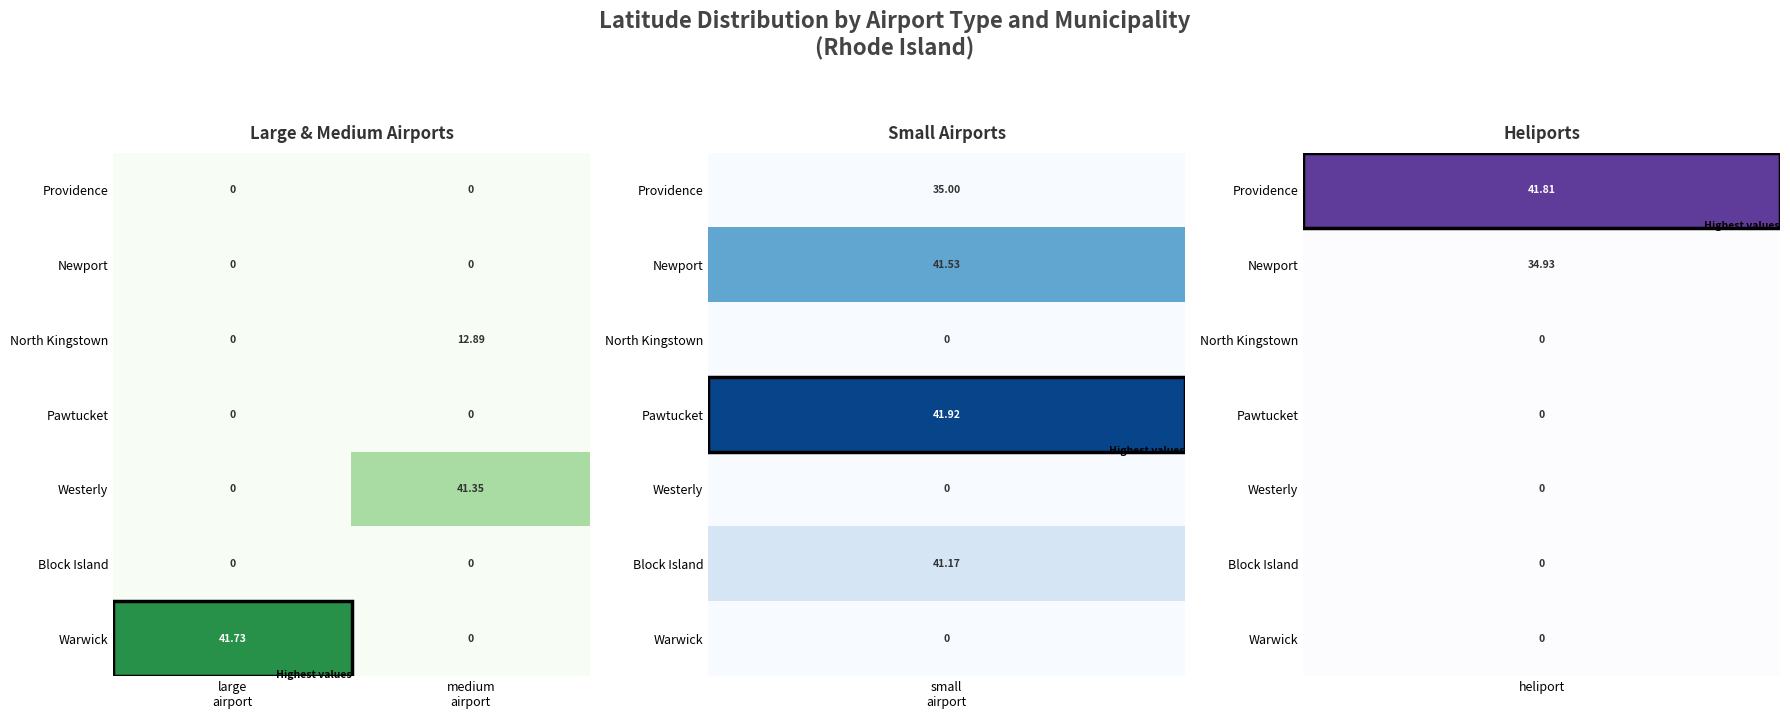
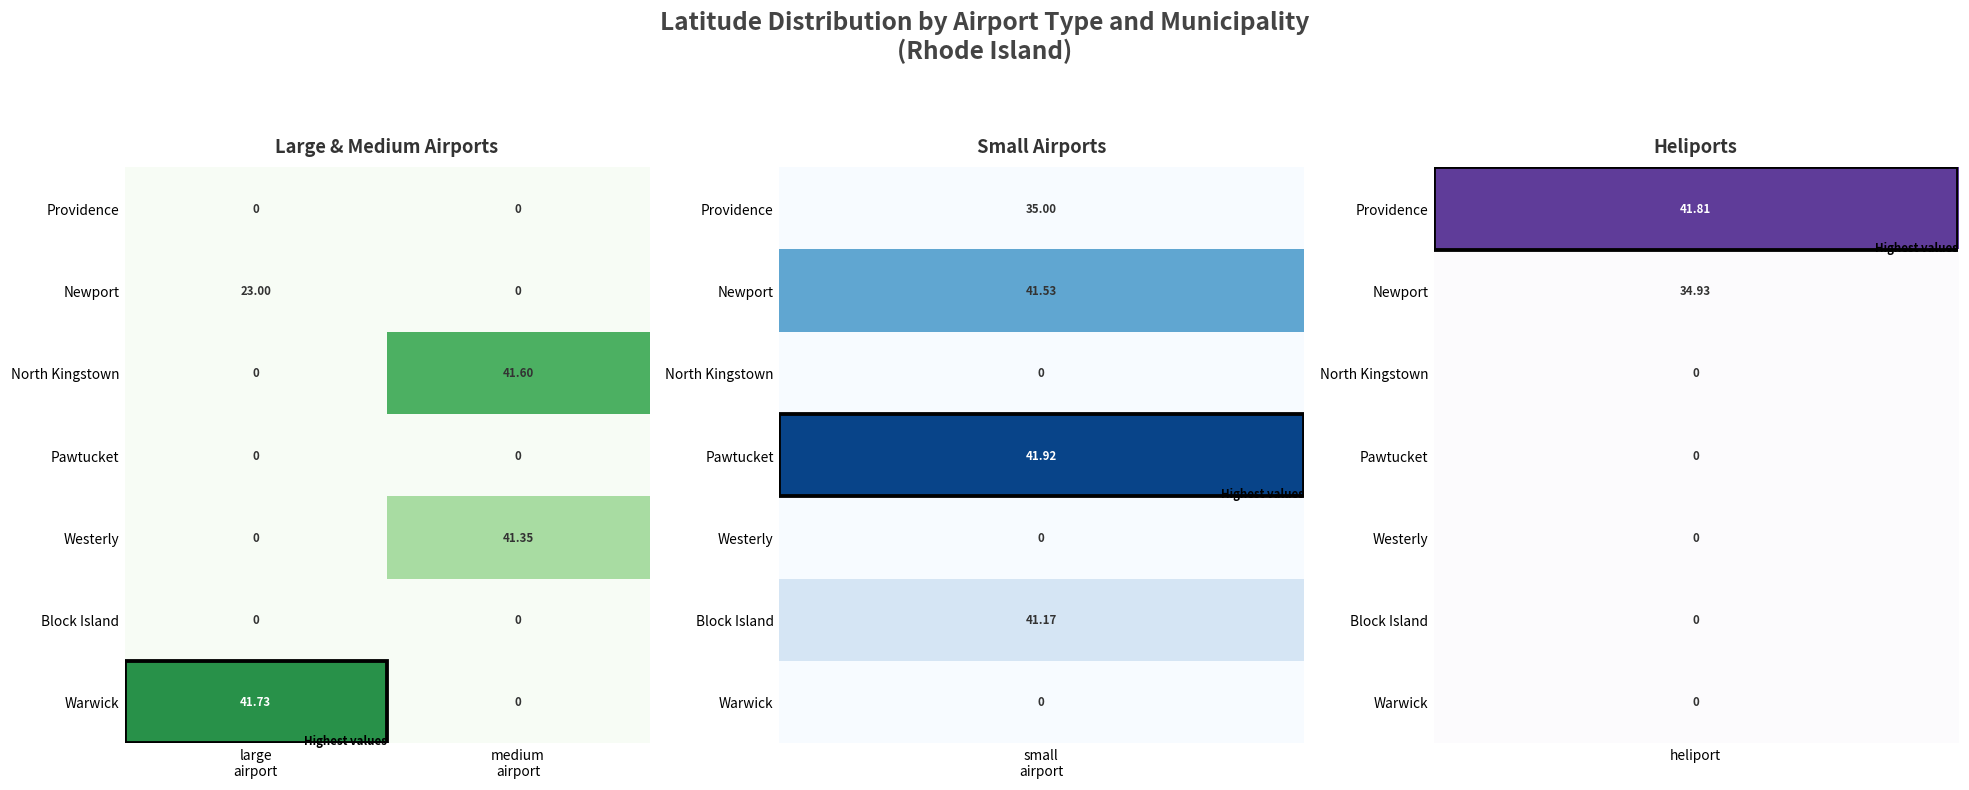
  {
    "Large & Medium Airports": {
      "Providence": {
        "large airport": 0,
        "medium airport": 0
      },
      "Newport": {
-       "large airport": 0,
+       "large airport": 23.00,
        "medium airport": 0
      },
      "North Kingstown": {
        "large airport": 0,
-       "medium airport": 12.89
+       "medium airport": 41.60
      },
      "Pawtucket": {
        "large airport": 0,
        "medium airport": 0
      },
      "Westerly": {
        "large airport": 0,
        "medium airport": 41.35
      },
      "Block Island": {
        "large airport": 0,
        "medium airport": 0
      },
      "Warwick": {
        "medium airport": 0
      }
    },
    "Small Airports": {
      "Providence": {
        "small airport": 35.00
      },
      "Newport": {
        "small airport": 41.53
      },
      "North Kingstown": {
        "small airport": 0
      },
      "Westerly": {
        "small airport": 0
      },
      "Block Island": {
        "small airport": 41.17
      },
      "Warwick": {
        "small airport": 0
      }
    },
    "Heliports": {
      "Newport": {
        "heliport": 34.93
      },
      "North Kingstown": {
        "heliport": 0
      },
      "Pawtucket": {
        "heliport": 0
      },
      "Westerly": {
        "heliport": 0
      },
      "Block Island": {
        "heliport": 0
      },
      "Warwick": {
        "heliport": 0
      }
    }
  }
